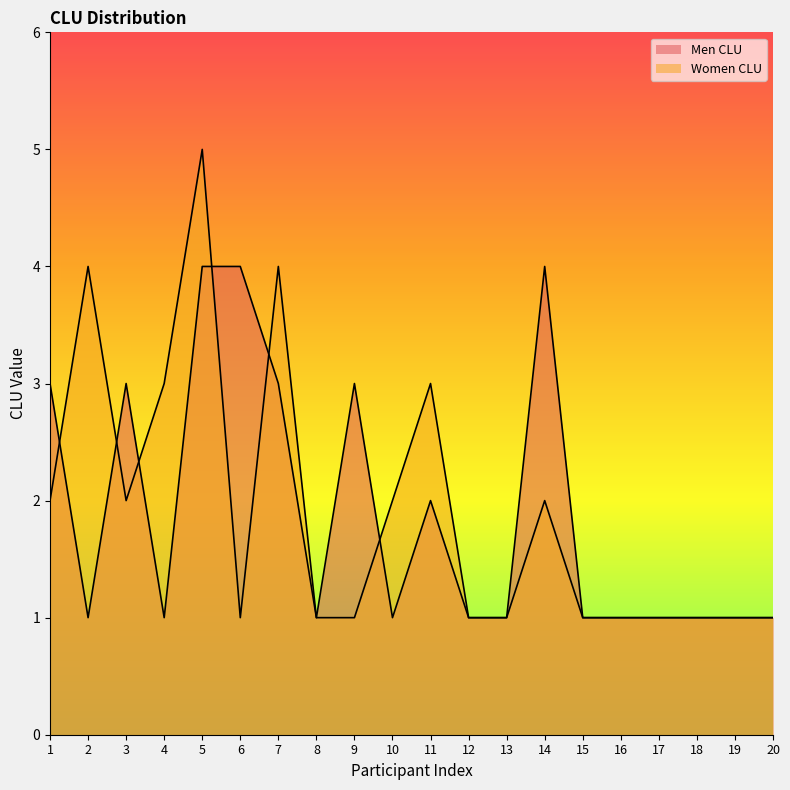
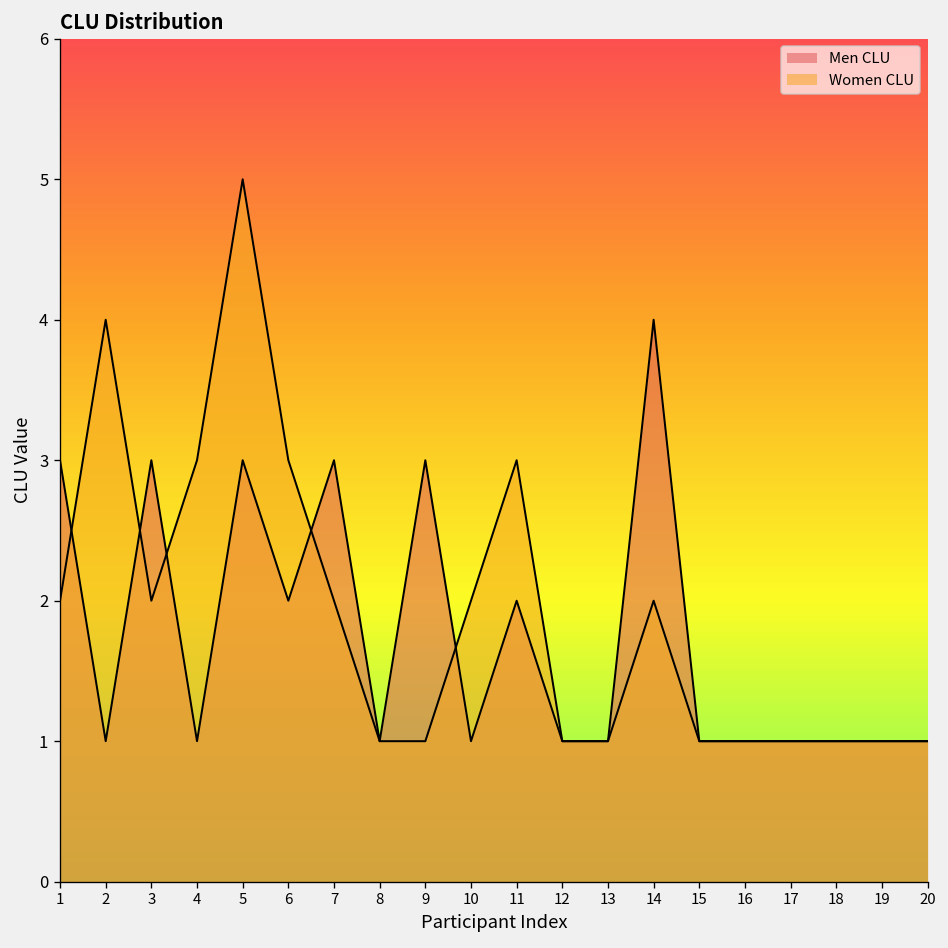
  {
    "Men CLU": {
      "1": 3,
      "2": 1,
      "3": 3,
      "4": 1,
-     "5": 4,
-     "6": 4,
+     "5": 3,
+     "6": 2,
      "7": 3,
      "9": 3,
      "10": 1,
      "11": 2,
      "14": 4
    },
    "Women CLU": {
      "1": 2,
      "2": 4,
      "3": 2,
      "4": 3,
      "5": 5,
-     "6": 1,
-     "7": 4,
+     "6": 3,
+     "7": 2,
      "9": 1,
      "10": 2,
      "11": 3,
      "14": 2
    }
  }
